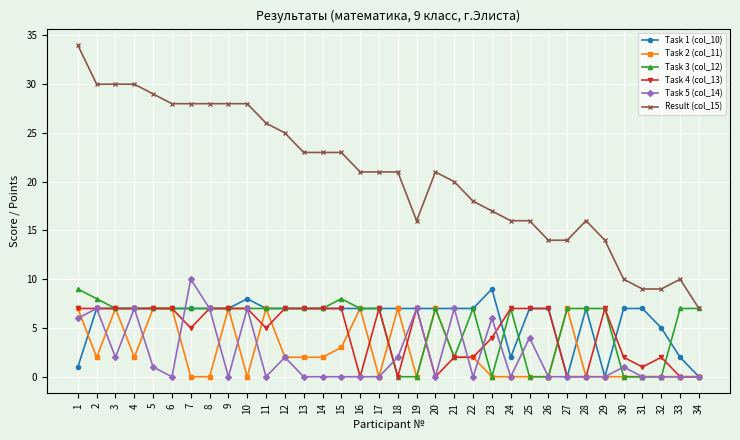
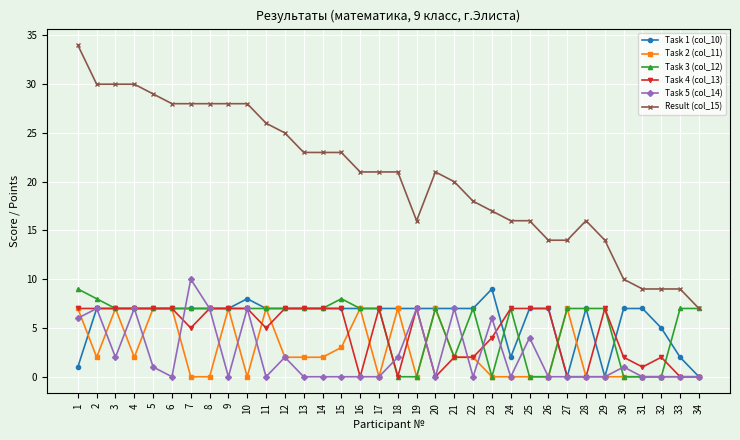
  {
    "Task 1 (col_10)": {
      "1": 1,
      "10": 8,
      "23": 9,
      "24": 2,
      "30": 7,
      "31": 7,
      "32": 5,
      "33": 2
    },
    "Task 2 (col_11)": {
      "2": 2,
      "4": 2,
      "7": 0,
      "8": 0,
      "10": 0,
      "13": 2,
      "14": 2,
      "15": 3
    },
    "Task 3 (col_12)": {
      "1": 9,
      "2": 8,
      "15": 8,
      "33": 7
    },
    "Task 4 (col_13)": {
      "7": 5,
      "11": 5,
      "23": 4,
      "30": 2,
      "31": 1,
      "32": 2
    },
    "Task 5 (col_14)": {
      "1": 6,
      "3": 2,
      "5": 1,
      "6": 0,
      "7": 10,
      "9": 0,
      "11": 0,
      "13": 0,
      "14": 0,
      "15": 0,
      "18": 2,
      "22": 0,
      "23": 6,
      "25": 4,
      "30": 1
    },
    "Result (col_15)": {
      "1": 34,
      "2": 30,
      "3": 30,
      "4": 30,
      "5": 29,
      "6": 28,
      "7": 28,
      "8": 28,
      "9": 28,
      "10": 28,
      "11": 26,
      "12": 25,
      "13": 23,
      "14": 23,
      "15": 23,
      "16": 21,
      "17": 21,
      "18": 21,
      "19": 16,
      "20": 21,
      "21": 20,
      "22": 18,
      "23": 17,
      "24": 16,
      "25": 16,
      "26": 14,
      "27": 14,
      "28": 16,
      "29": 14,
      "30": 10,
      "31": 9,
      "32": 9,
-     "33": 10
+     "33": 9
    }
  }
